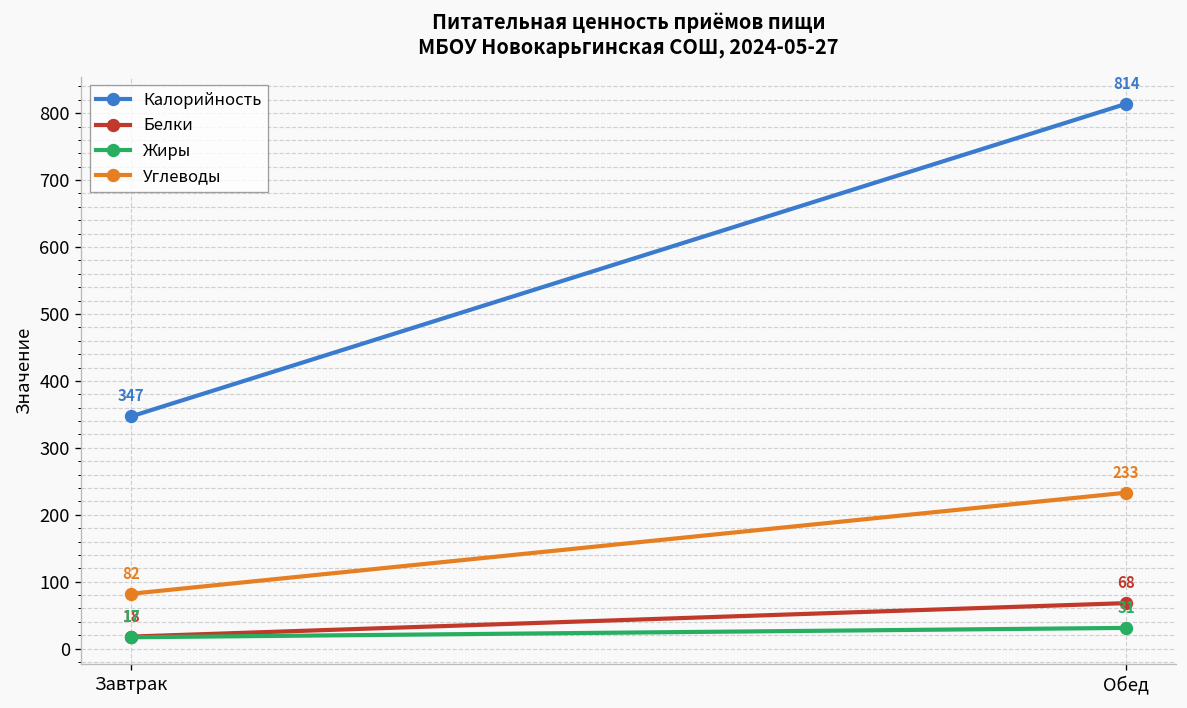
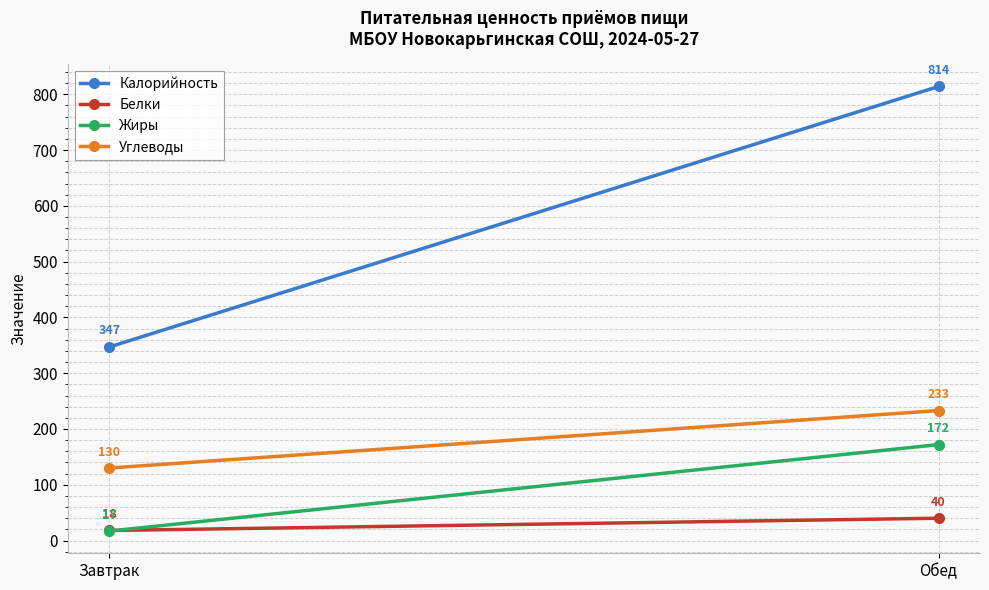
  {
    "Калорийность": {
      "Завтрак": 347,
      "Обед": 814
    },
    "Белки": {
-     "Обед": 68
+     "Обед": 40
    },
    "Жиры": {
-     "Обед": 31
+     "Обед": 172
    },
    "Углеводы": {
-     "Завтрак": 82,
+     "Завтрак": 130,
      "Обед": 233
    }
  }
